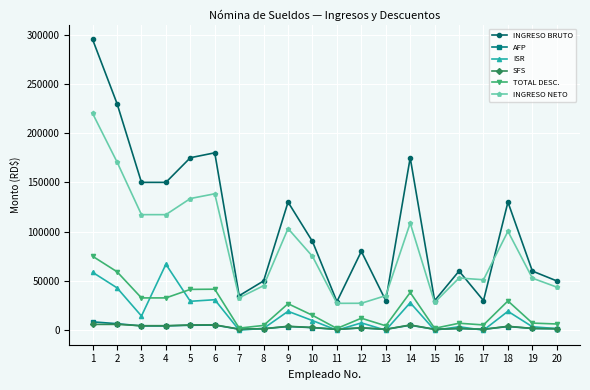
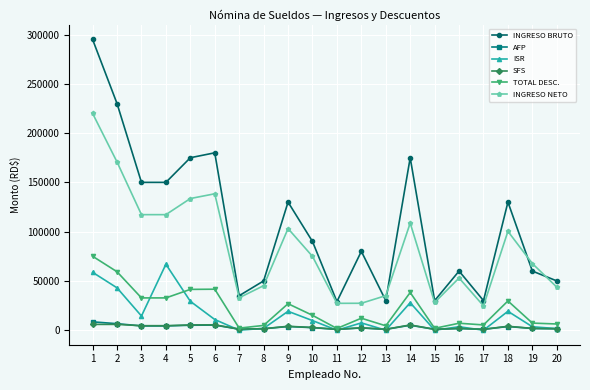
  {
    "ISR": {
      "1": 60000,
      "2": 40000,
      "3": 10000,
      "4": 70000,
      "5": 30000,
-     "6": 30000,
+     "6": 10000,
      "9": 20000,
      "10": 10000,
      "12": 10000,
      "14": 30000,
      "18": 20000
    },
    "INGRESO NETO": {
      "1": 220000,
      "2": 170000,
      "3": 120000,
      "4": 120000,
      "5": 130000,
      "6": 140000,
      "8": 50000,
      "9": 100000,
      "10": 70000,
      "12": 30000,
      "13": 40000,
      "14": 110000,
      "16": 50000,
-     "17": 50000,
+     "17": 20000,
      "18": 100000,
-     "19": 50000,
+     "19": 70000,
      "20": 40000
    }
  }
